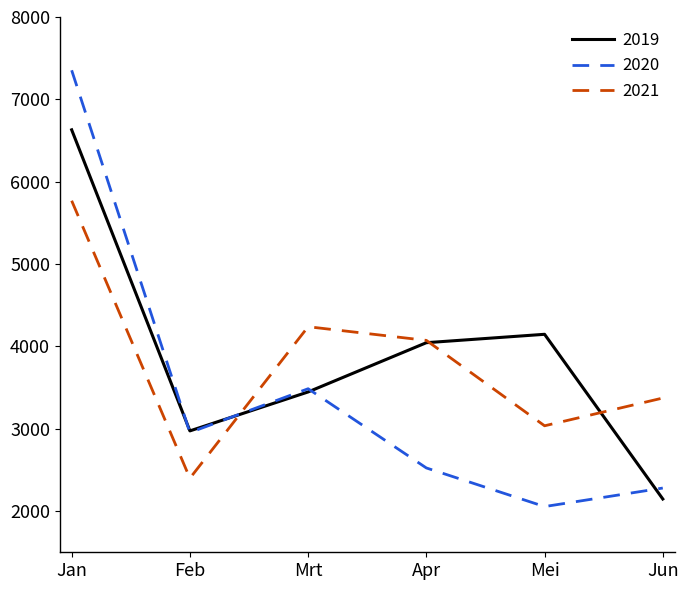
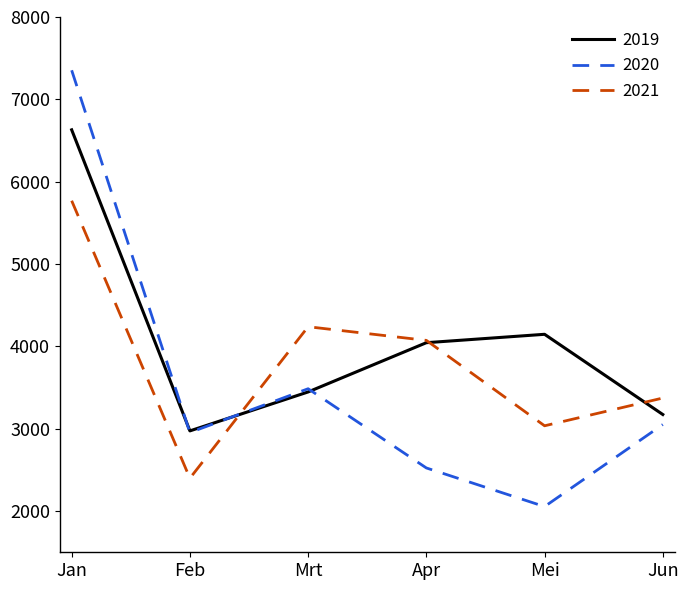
  {
    "2019": {
      "Jan": 6600,
      "Mrt": 3400,
      "Mei": 4100,
-     "Jun": 2100
+     "Jun": 3200
    },
    "2020": {
      "Jan": 7400,
      "Mrt": 3500,
      "Apr": 2500,
      "Mei": 2100,
-     "Jun": 2300
+     "Jun": 3100
    },
    "2021": {
      "Jan": 5800,
      "Feb": 2400,
      "Mrt": 4200,
      "Mei": 3000,
      "Jun": 3400
    }
  }
